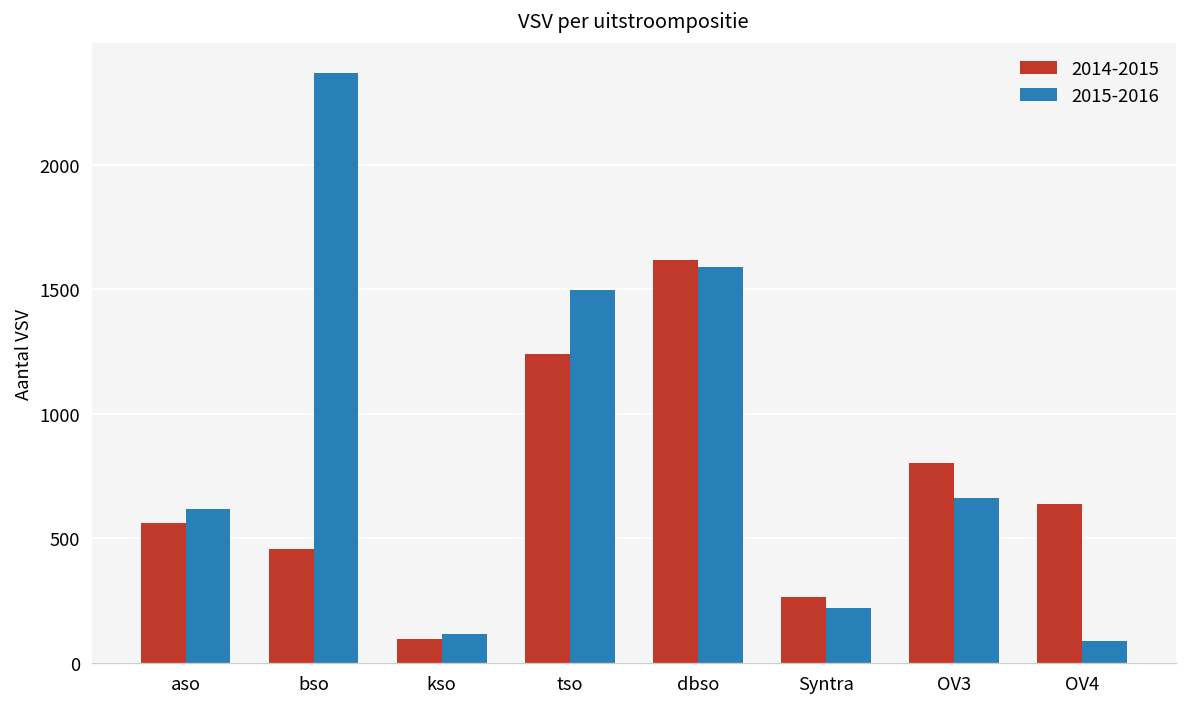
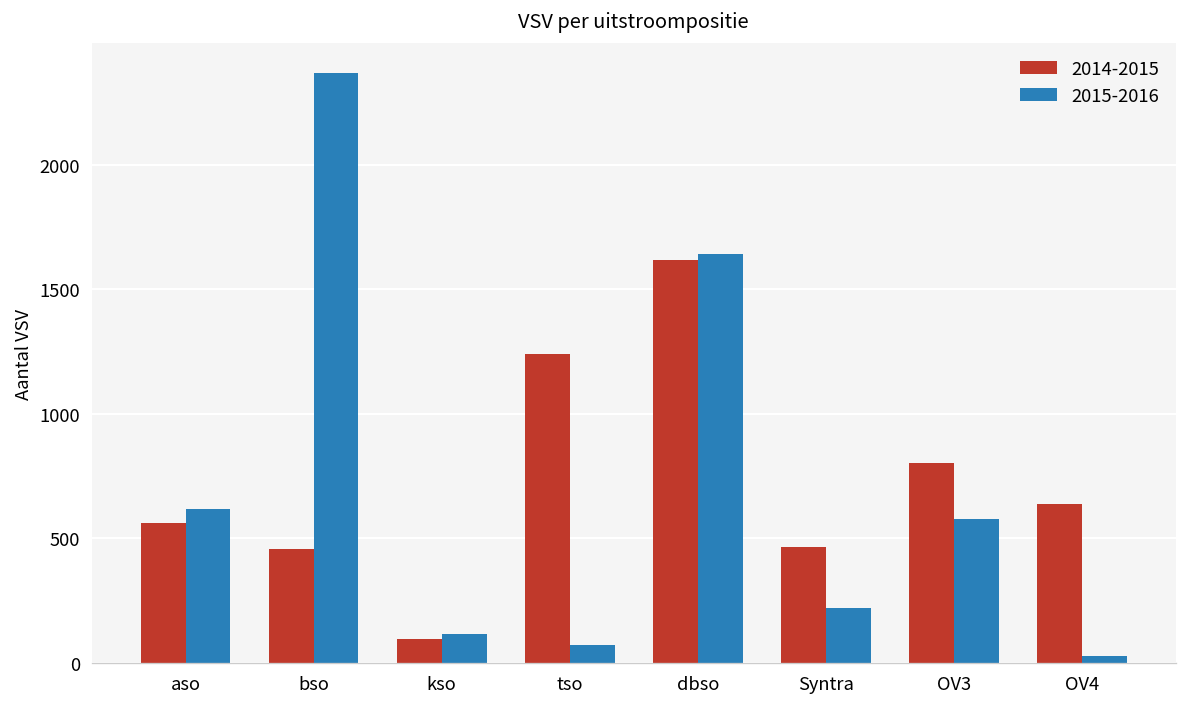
  {
    "2014-2015": {
      "aso": 560,
      "bso": 460,
      "kso": 100,
      "tso": 1240,
      "dbso": 1620,
-     "Syntra": 260,
+     "Syntra": 470,
      "OV3": 800,
      "OV4": 640
    },
    "2015-2016": {
      "aso": 620,
      "bso": 2370,
      "kso": 120,
-     "tso": 1500,
-     "dbso": 1590,
+     "tso": 70,
+     "dbso": 1640,
      "Syntra": 220,
-     "OV3": 660,
-     "OV4": 90
+     "OV3": 580,
+     "OV4": 30
    }
  }
